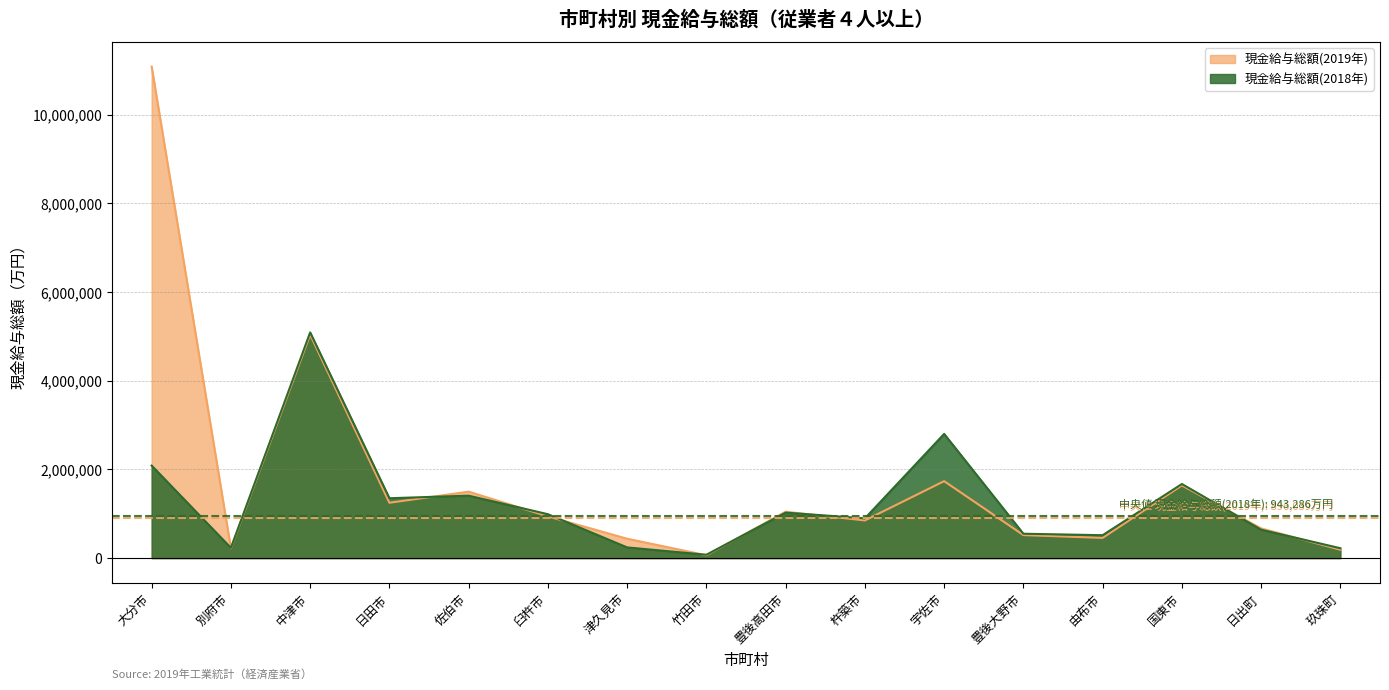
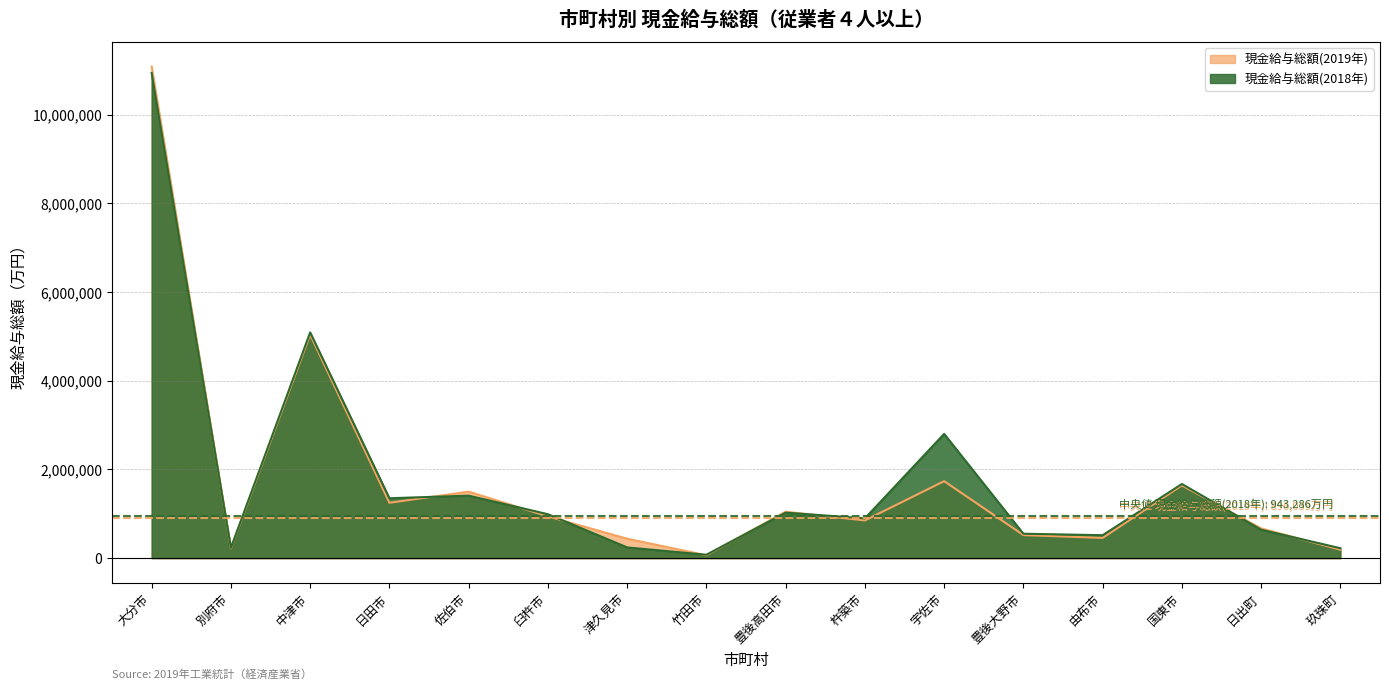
  {
    "現金給与総額(2019年)": {
      "大分市": "11,100,000",
      "日田市": "1,200,000",
      "佐伯市": "1,500,000",
      "津久見市": "400,000",
      "宇佐市": "1,700,000",
      "由布市": "500,000"
    },
    "現金給与総額(2018年)": {
-     "大分市": "2,100,000",
+     "大分市": "10,900,000",
      "日田市": "1,400,000",
      "佐伯市": "1,400,000",
      "津久見市": "200,000",
      "宇佐市": "2,800,000",
      "由布市": "500,000"
    }
  }
